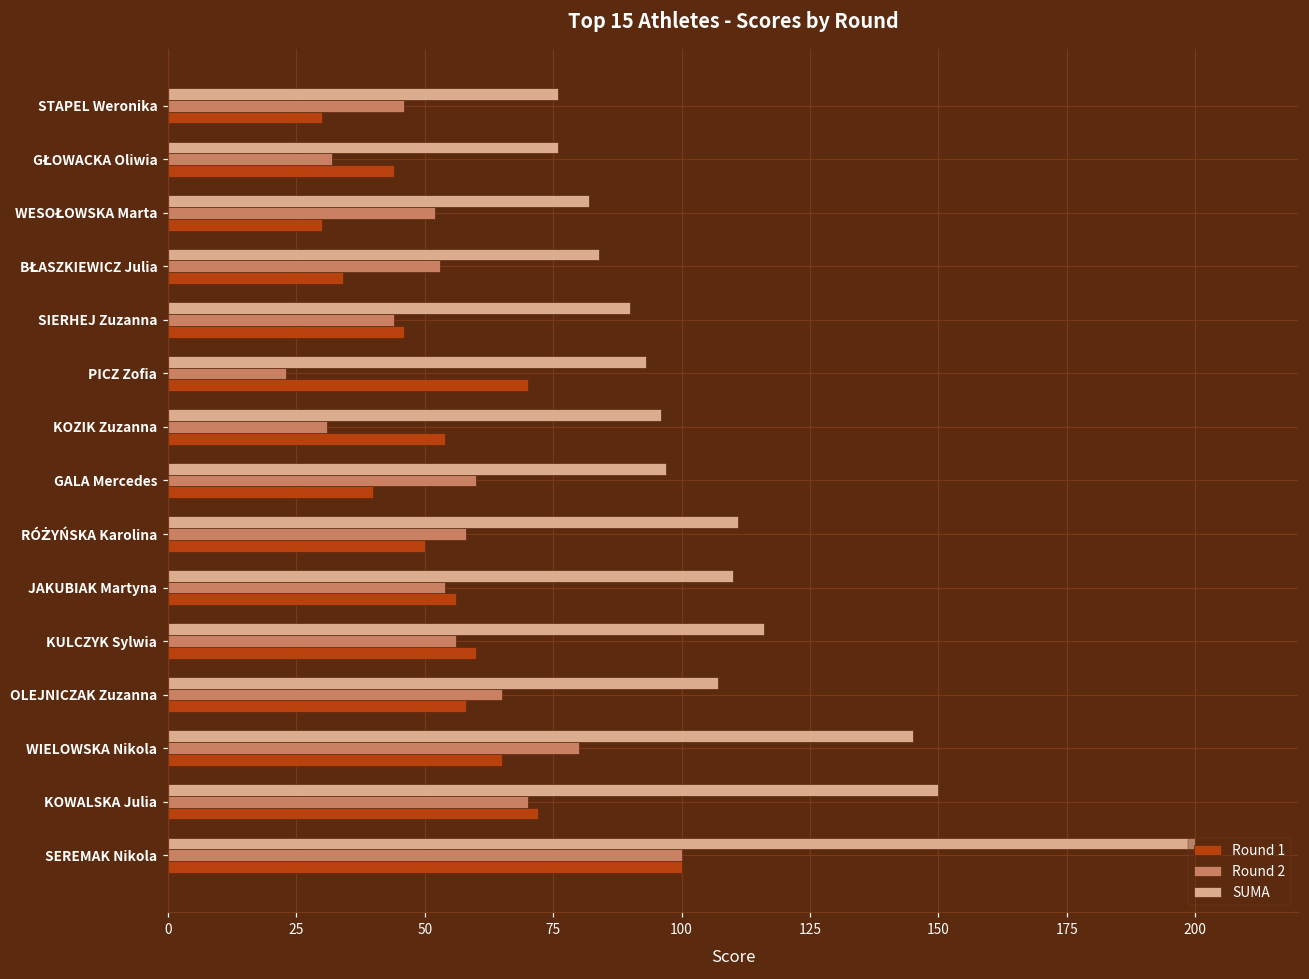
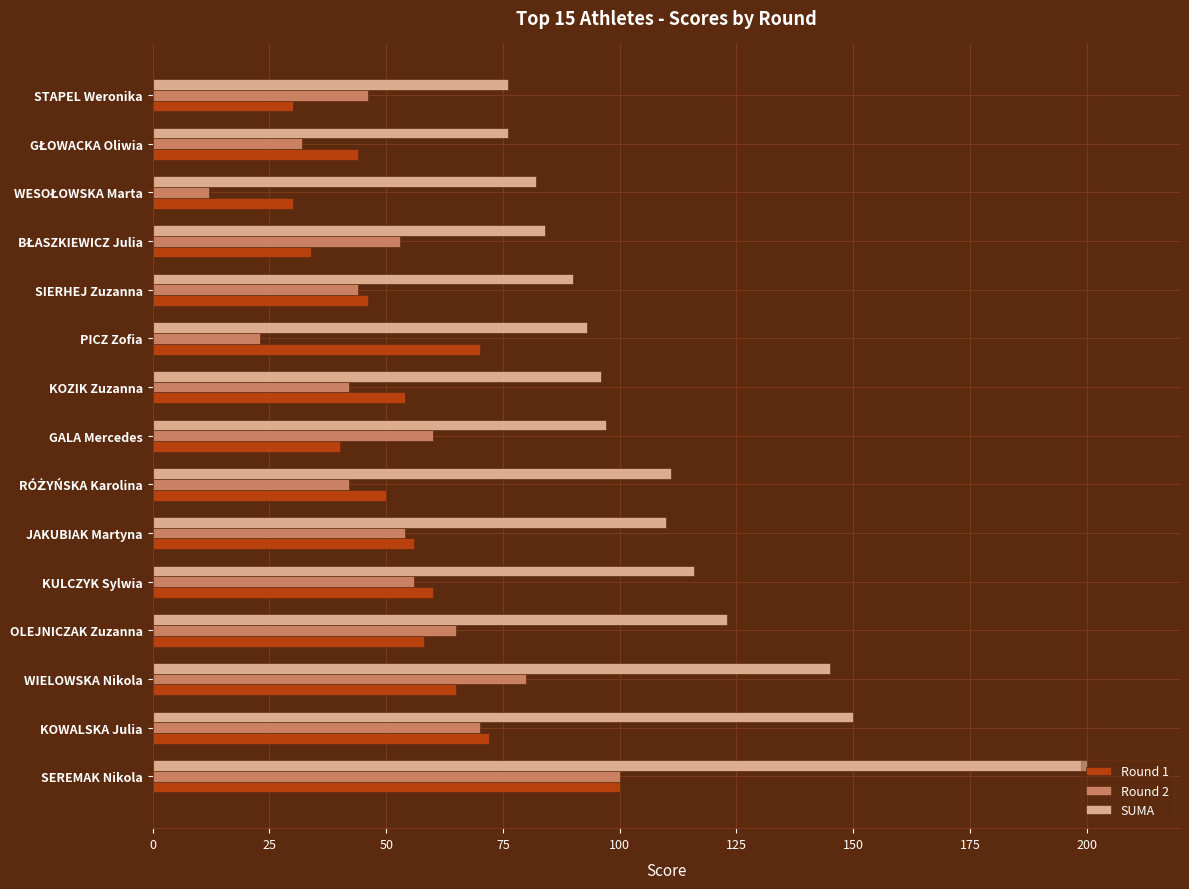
  {
    "Round 1": {
      "STAPEL Weronika": 30,
      "GŁOWACKA Oliwia": 44,
      "WESOŁOWSKA Marta": 30,
      "BŁASZKIEWICZ Julia": 34,
      "SIERHEJ Zuzanna": 46,
      "PICZ Zofia": 70,
      "KOZIK Zuzanna": 54,
      "GALA Mercedes": 40,
      "RÓŻYŃSKA Karolina": 50,
      "JAKUBIAK Martyna": 56,
      "KULCZYK Sylwia": 60,
      "OLEJNICZAK Zuzanna": 58,
      "WIELOWSKA Nikola": 65,
      "KOWALSKA Julia": 72,
      "SEREMAK Nikola": 100
    },
    "Round 2": {
      "STAPEL Weronika": 46,
      "GŁOWACKA Oliwia": 32,
-     "WESOŁOWSKA Marta": 52,
+     "WESOŁOWSKA Marta": 12,
      "BŁASZKIEWICZ Julia": 53,
      "SIERHEJ Zuzanna": 44,
      "PICZ Zofia": 23,
-     "KOZIK Zuzanna": 31,
+     "KOZIK Zuzanna": 42,
      "GALA Mercedes": 60,
-     "RÓŻYŃSKA Karolina": 58,
+     "RÓŻYŃSKA Karolina": 42,
      "JAKUBIAK Martyna": 54,
      "KULCZYK Sylwia": 56,
      "OLEJNICZAK Zuzanna": 65,
      "WIELOWSKA Nikola": 80,
      "KOWALSKA Julia": 70,
      "SEREMAK Nikola": 100
    },
    "SUMA": {
      "STAPEL Weronika": 76,
      "GŁOWACKA Oliwia": 76,
      "WESOŁOWSKA Marta": 82,
      "BŁASZKIEWICZ Julia": 84,
      "SIERHEJ Zuzanna": 90,
      "PICZ Zofia": 93,
      "KOZIK Zuzanna": 96,
      "GALA Mercedes": 97,
      "RÓŻYŃSKA Karolina": 111,
      "JAKUBIAK Martyna": 110,
      "KULCZYK Sylwia": 116,
-     "OLEJNICZAK Zuzanna": 107,
+     "OLEJNICZAK Zuzanna": 123,
      "WIELOWSKA Nikola": 145,
      "KOWALSKA Julia": 150
    }
  }
